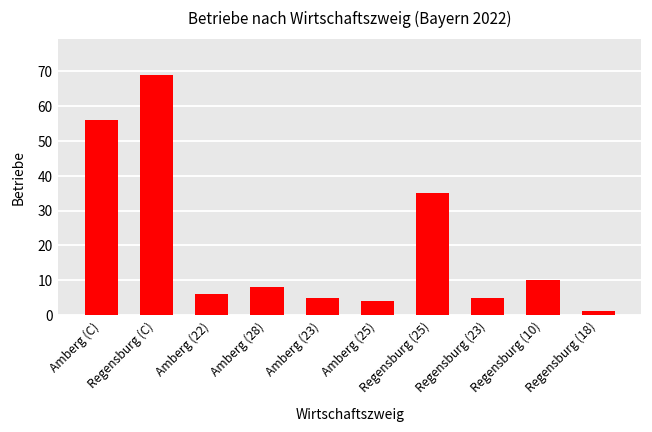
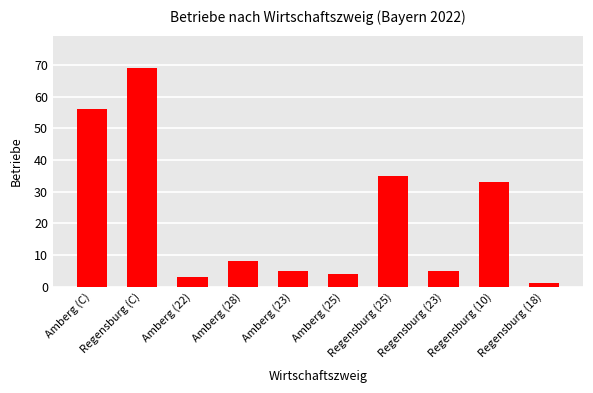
  {
    "Amberg (C)": 56,
    "Regensburg (C)": 69,
-   "Amberg (22)": 6,
+   "Amberg (22)": 3,
    "Amberg (28)": 8,
    "Amberg (23)": 5,
    "Amberg (25)": 4,
    "Regensburg (25)": 35,
    "Regensburg (23)": 5,
-   "Regensburg (10)": 10,
+   "Regensburg (10)": 33,
    "Regensburg (18)": 1
  }
